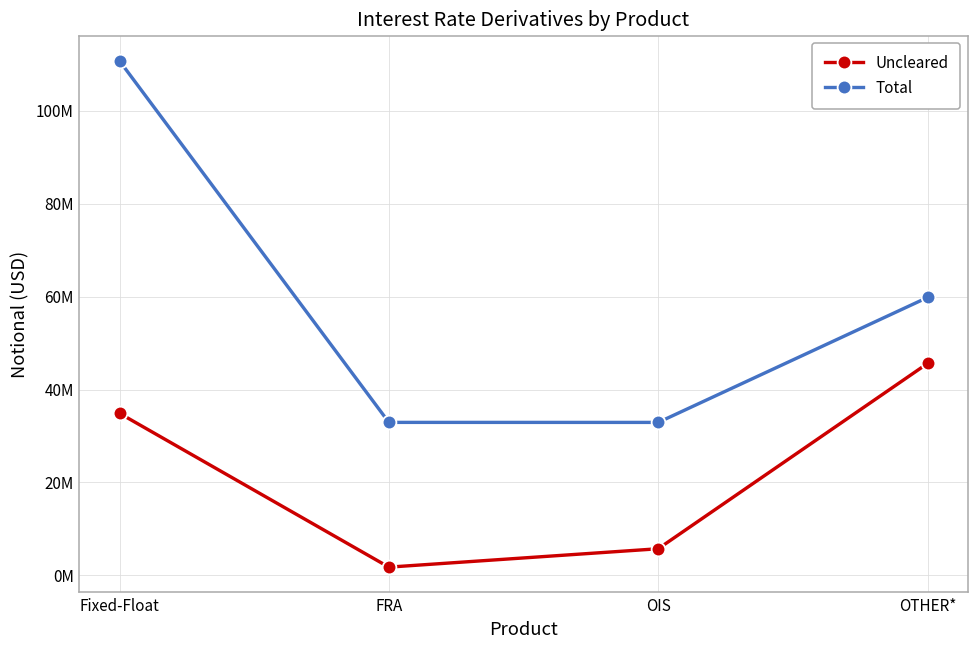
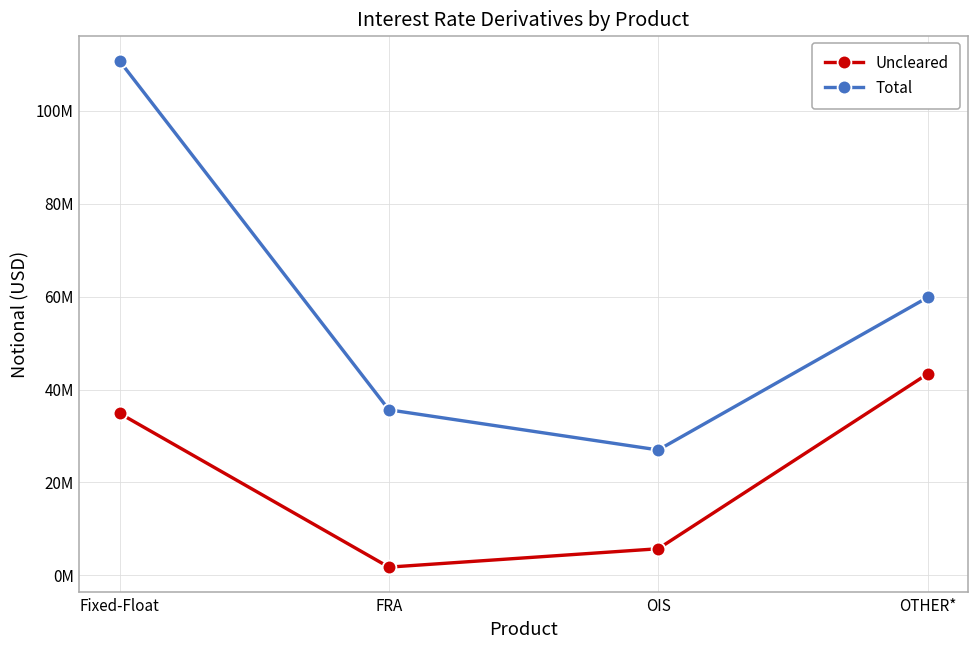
  {
    "Uncleared": {
      "Fixed-Float": 35000000,
      "FRA": 2000000,
      "OIS": 6000000,
-     "OTHER*": 46000000
+     "OTHER*": 43000000
    },
    "Total": {
      "Fixed-Float": 111000000,
-     "FRA": 33000000,
-     "OIS": 33000000,
+     "FRA": 36000000,
+     "OIS": 27000000,
      "OTHER*": 60000000
    }
  }
